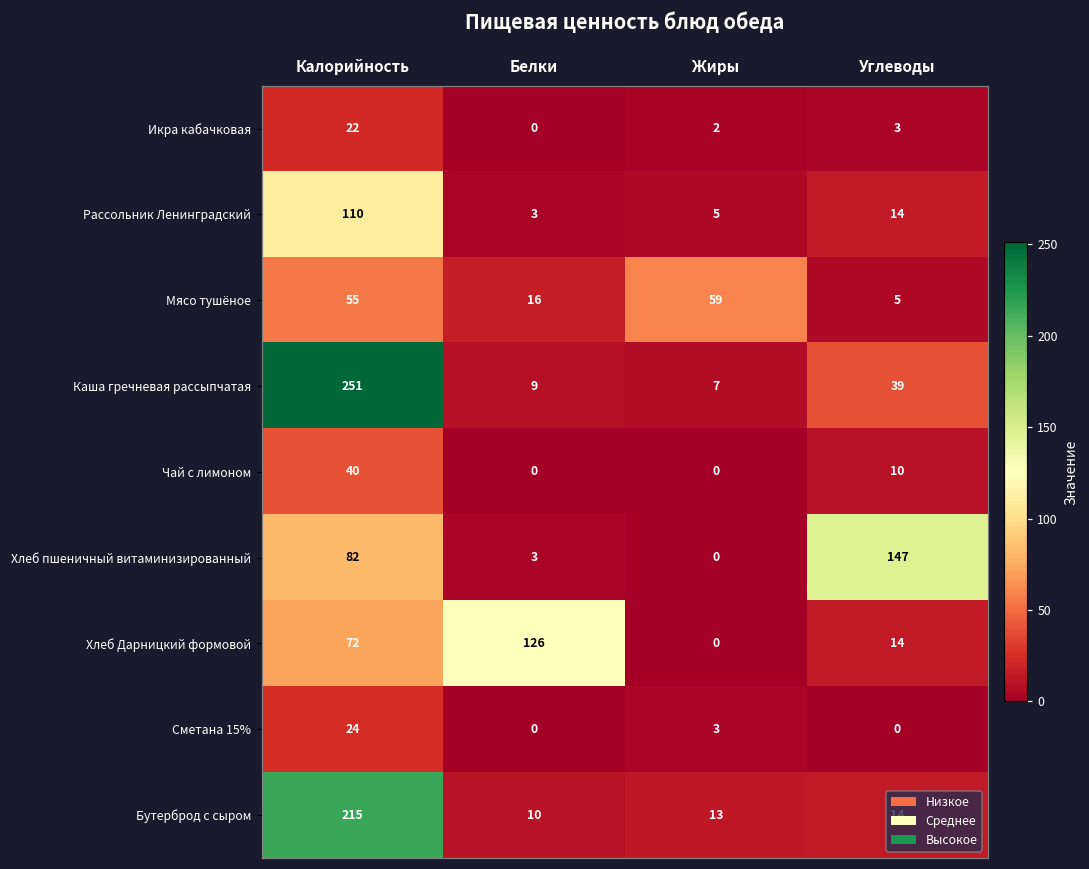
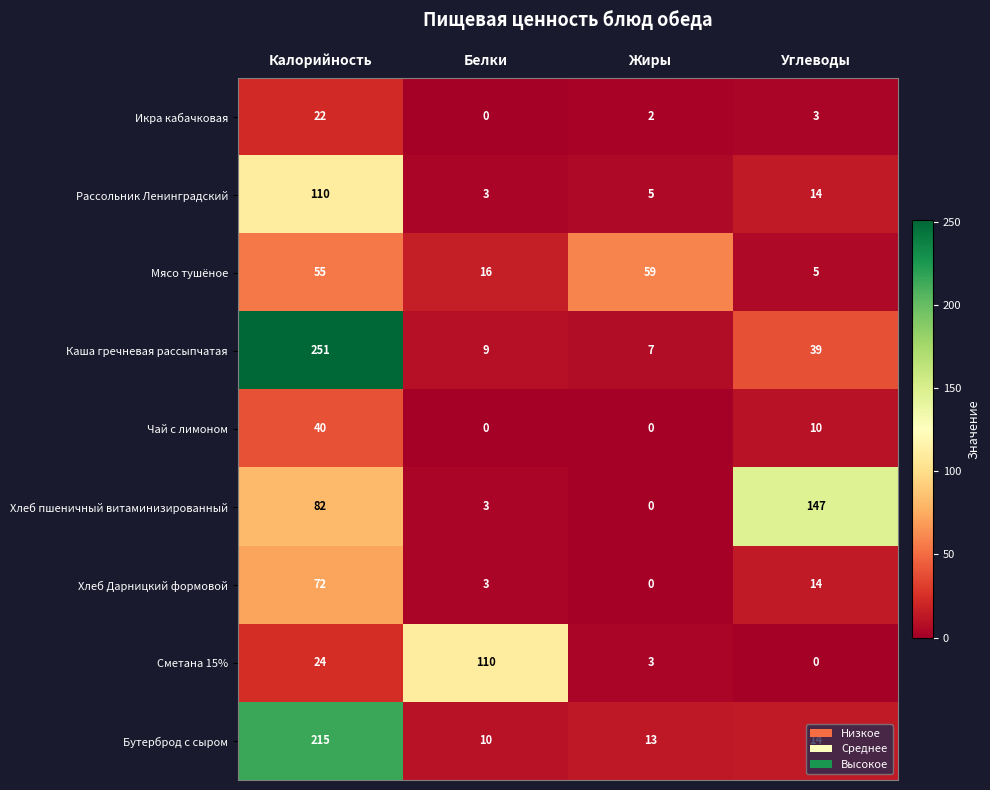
  {
    "Икра кабачковая": {
      "Калорийность": 22,
      "Белки": 0,
      "Жиры": 2,
      "Углеводы": 3
    },
    "Рассольник Ленинградский": {
      "Калорийность": 110,
      "Белки": 3,
      "Жиры": 5,
      "Углеводы": 14
    },
    "Мясо тушёное": {
      "Калорийность": 55,
      "Белки": 16,
      "Жиры": 59,
      "Углеводы": 5
    },
    "Каша гречневая рассыпчатая": {
      "Калорийность": 251,
      "Белки": 9,
      "Жиры": 7,
      "Углеводы": 39
    },
    "Чай с лимоном": {
      "Калорийность": 40,
      "Белки": 0,
      "Жиры": 0,
      "Углеводы": 10
    },
    "Хлеб пшеничный витаминизированный": {
      "Калорийность": 82,
      "Белки": 3,
      "Жиры": 0,
      "Углеводы": 147
    },
    "Хлеб Дарницкий формовой": {
      "Калорийность": 72,
-     "Белки": 126,
+     "Белки": 3,
      "Жиры": 0,
      "Углеводы": 14
    },
    "Сметана 15%": {
      "Калорийность": 24,
-     "Белки": 0,
+     "Белки": 110,
      "Жиры": 3,
      "Углеводы": 0
    },
    "Бутерброд с сыром": {
      "Калорийность": 215,
      "Белки": 10,
      "Жиры": 13
    }
  }
